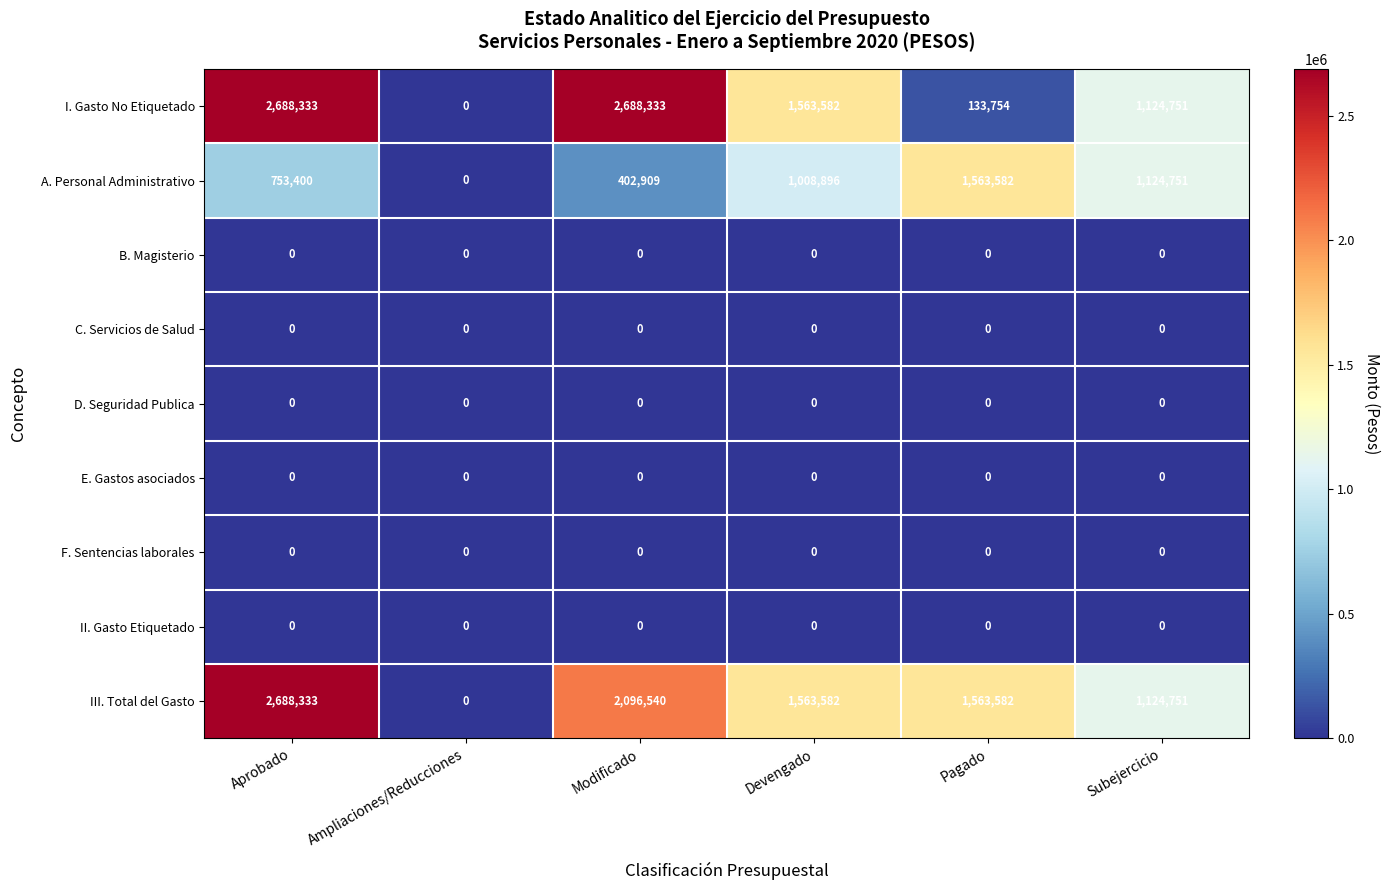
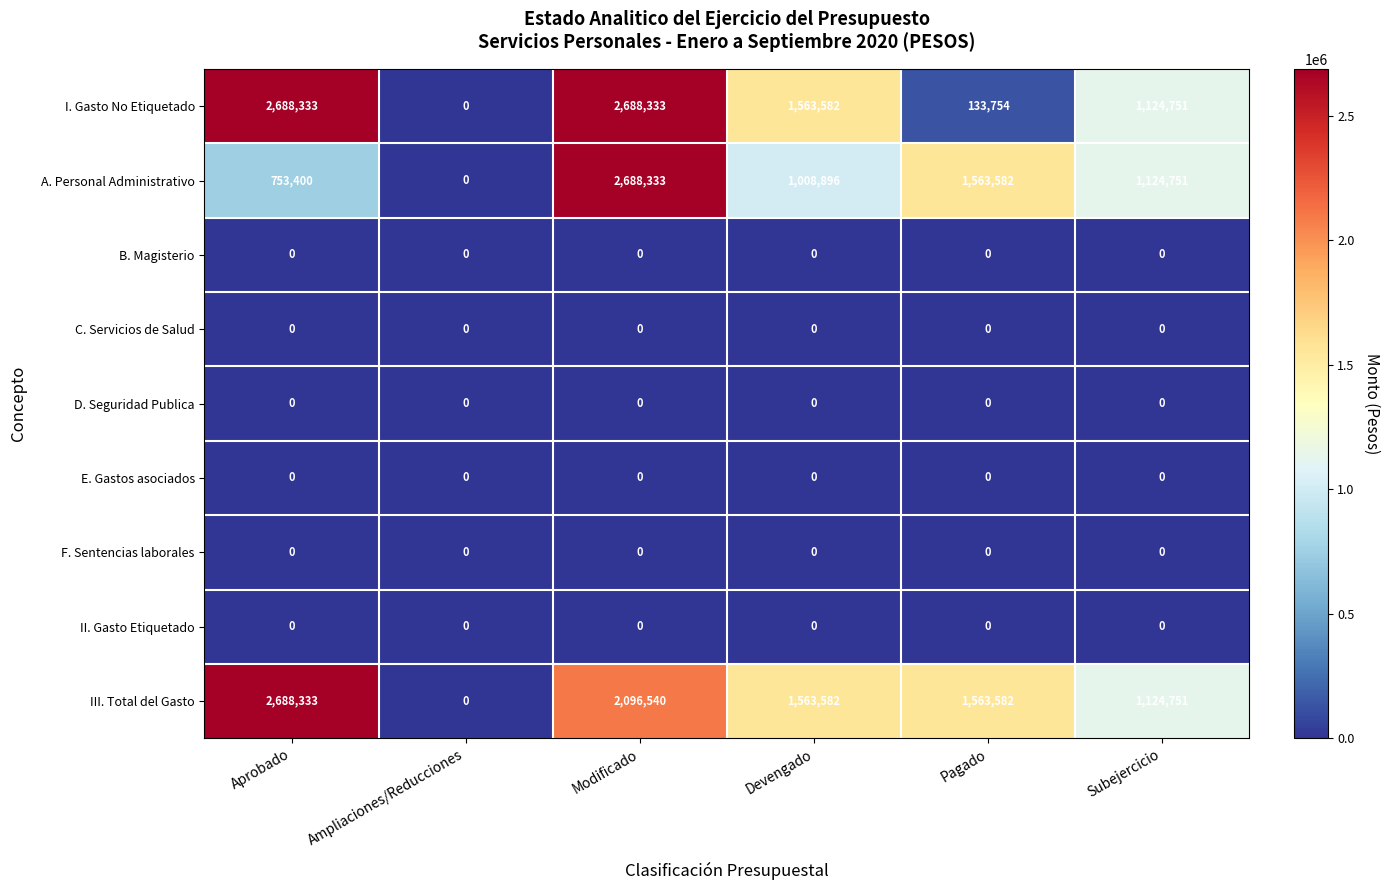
  {
    "I. Gasto No Etiquetado": {
      "Aprobado": "2,688,333",
      "Ampliaciones/Reducciones": "0",
      "Modificado": "2,688,333",
      "Devengado": "1,563,582",
      "Pagado": "133,754"
    },
    "A. Personal Administrativo": {
      "Aprobado": "753,400",
      "Ampliaciones/Reducciones": "0",
-     "Modificado": "402,909",
+     "Modificado": "2,688,333",
      "Pagado": "1,563,582"
    },
    "B. Magisterio": {
      "Aprobado": "0",
      "Ampliaciones/Reducciones": "0",
      "Modificado": "0",
      "Devengado": "0",
      "Pagado": "0",
      "Subejercicio": "0"
    },
    "C. Servicios de Salud": {
      "Aprobado": "0",
      "Ampliaciones/Reducciones": "0",
      "Modificado": "0",
      "Devengado": "0",
      "Pagado": "0",
      "Subejercicio": "0"
    },
    "D. Seguridad Publica": {
      "Aprobado": "0",
      "Ampliaciones/Reducciones": "0",
      "Modificado": "0",
      "Devengado": "0",
      "Pagado": "0",
      "Subejercicio": "0"
    },
    "E. Gastos asociados": {
      "Aprobado": "0",
      "Ampliaciones/Reducciones": "0",
      "Modificado": "0",
      "Devengado": "0",
      "Pagado": "0",
      "Subejercicio": "0"
    },
    "F. Sentencias laborales": {
      "Aprobado": "0",
      "Ampliaciones/Reducciones": "0",
      "Modificado": "0",
      "Devengado": "0",
      "Pagado": "0",
      "Subejercicio": "0"
    },
    "II. Gasto Etiquetado": {
      "Aprobado": "0",
      "Ampliaciones/Reducciones": "0",
      "Modificado": "0",
      "Devengado": "0",
      "Pagado": "0",
      "Subejercicio": "0"
    },
    "III. Total del Gasto": {
      "Aprobado": "2,688,333",
      "Ampliaciones/Reducciones": "0",
      "Modificado": "2,096,540",
      "Devengado": "1,563,582",
      "Pagado": "1,563,582"
    }
  }
